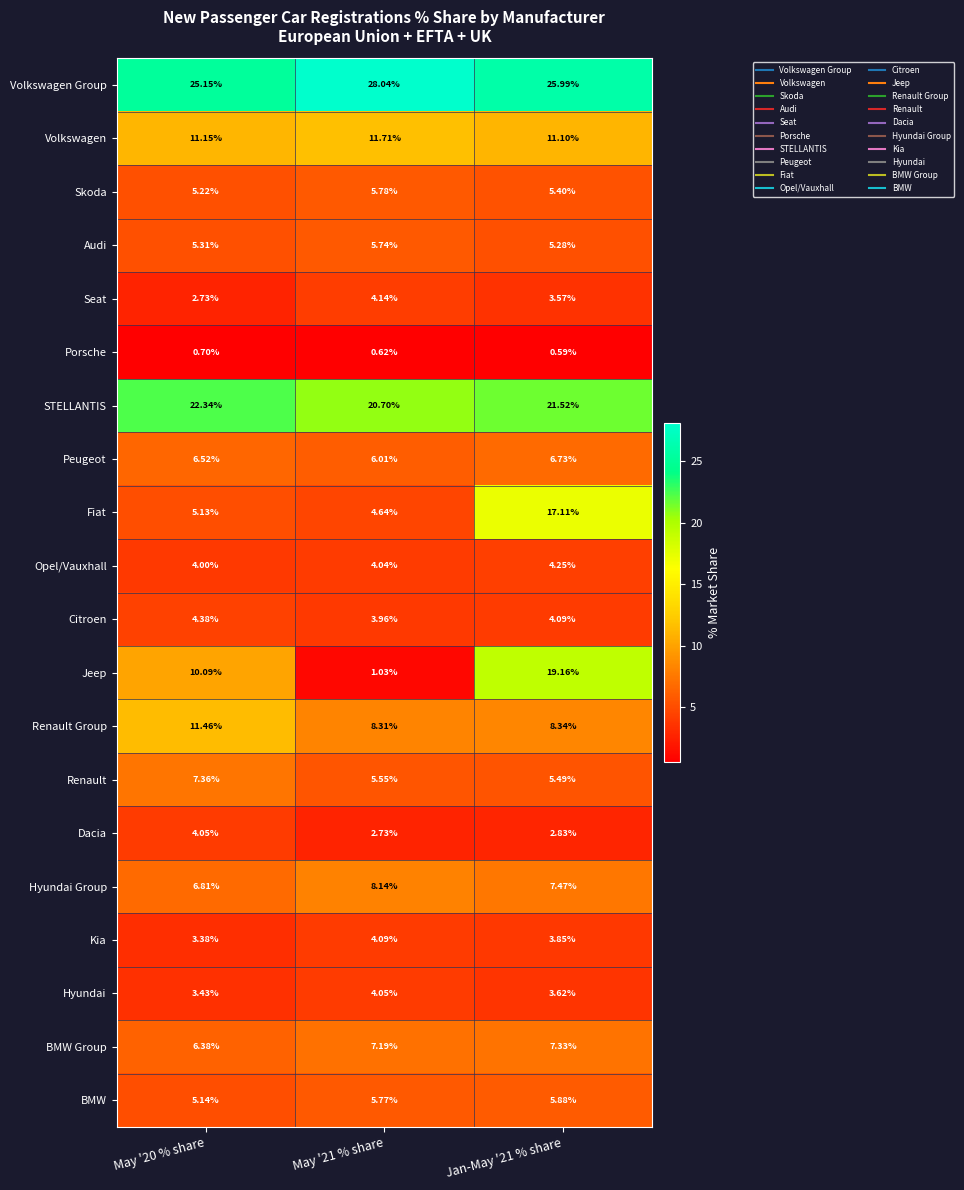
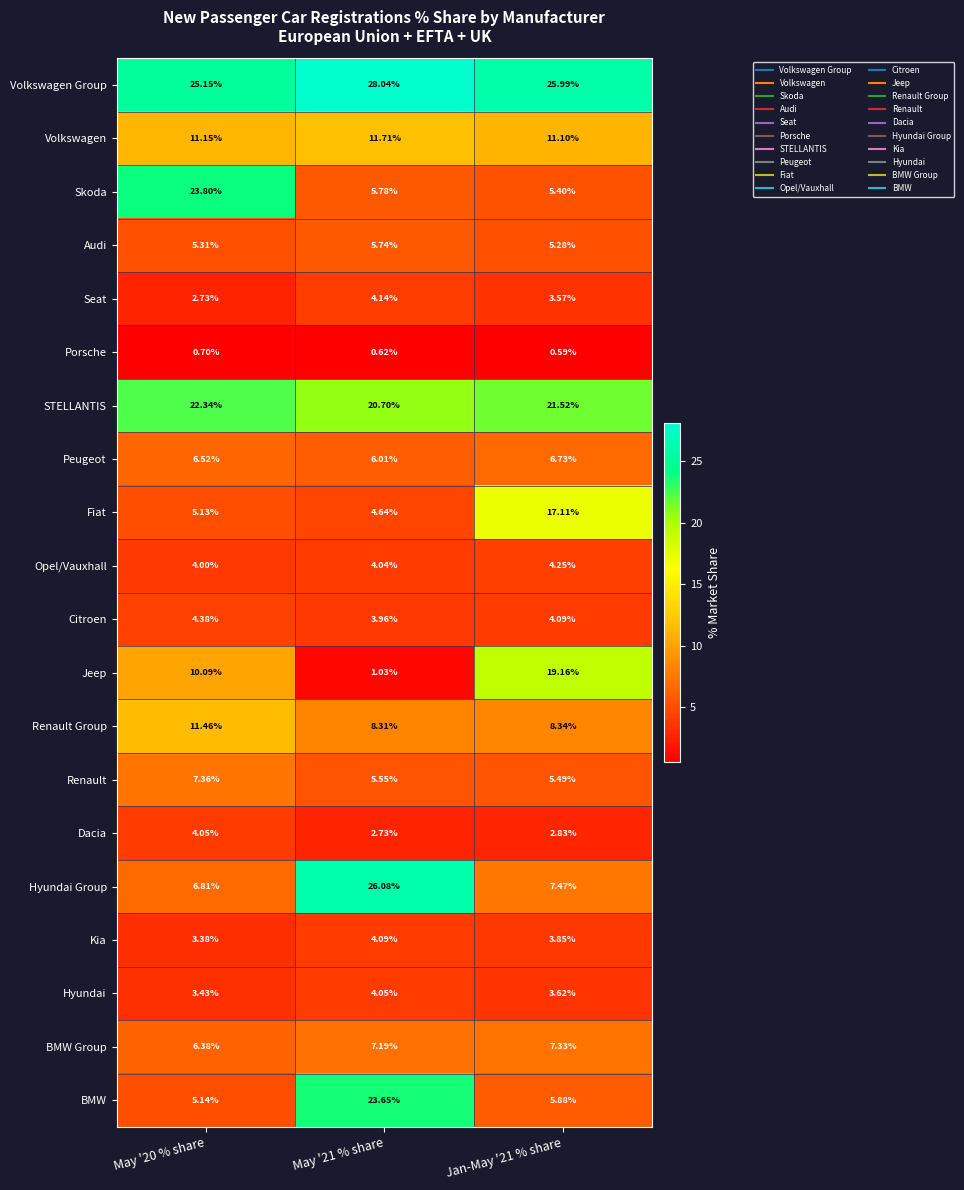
  {
    "Volkswagen Group": {
      "May '20 % share": "25.15%",
      "May '21 % share": "28.04%",
      "Jan-May '21 % share": "25.99%"
    },
    "Volkswagen": {
      "May '20 % share": "11.15%",
      "May '21 % share": "11.71%",
      "Jan-May '21 % share": "11.10%"
    },
    "Skoda": {
-     "May '20 % share": "5.22%",
+     "May '20 % share": "23.80%",
      "May '21 % share": "5.78%",
      "Jan-May '21 % share": "5.40%"
    },
    "Audi": {
      "May '20 % share": "5.31%",
      "May '21 % share": "5.74%",
      "Jan-May '21 % share": "5.28%"
    },
    "Seat": {
      "May '20 % share": "2.73%",
      "May '21 % share": "4.14%",
      "Jan-May '21 % share": "3.57%"
    },
    "Porsche": {
      "May '20 % share": "0.70%",
      "May '21 % share": "0.62%",
      "Jan-May '21 % share": "0.59%"
    },
    "STELLANTIS": {
      "May '20 % share": "22.34%",
      "May '21 % share": "20.70%",
      "Jan-May '21 % share": "21.52%"
    },
    "Peugeot": {
      "May '20 % share": "6.52%",
      "May '21 % share": "6.01%",
      "Jan-May '21 % share": "6.73%"
    },
    "Fiat": {
      "May '20 % share": "5.13%",
      "May '21 % share": "4.64%",
      "Jan-May '21 % share": "17.11%"
    },
    "Opel/Vauxhall": {
      "May '20 % share": "4.00%",
      "May '21 % share": "4.04%",
      "Jan-May '21 % share": "4.25%"
    },
    "Citroen": {
      "May '20 % share": "4.38%",
      "May '21 % share": "3.96%",
      "Jan-May '21 % share": "4.09%"
    },
    "Jeep": {
      "May '20 % share": "10.09%",
      "May '21 % share": "1.03%",
      "Jan-May '21 % share": "19.16%"
    },
    "Renault Group": {
      "May '20 % share": "11.46%",
      "May '21 % share": "8.31%",
      "Jan-May '21 % share": "8.34%"
    },
    "Renault": {
      "May '20 % share": "7.36%",
      "May '21 % share": "5.55%",
      "Jan-May '21 % share": "5.49%"
    },
    "Dacia": {
      "May '20 % share": "4.05%",
      "May '21 % share": "2.73%",
      "Jan-May '21 % share": "2.83%"
    },
    "Hyundai Group": {
      "May '20 % share": "6.81%",
-     "May '21 % share": "8.14%",
+     "May '21 % share": "26.08%",
      "Jan-May '21 % share": "7.47%"
    },
    "Kia": {
      "May '20 % share": "3.38%",
      "May '21 % share": "4.09%",
      "Jan-May '21 % share": "3.85%"
    },
    "Hyundai": {
      "May '20 % share": "3.43%",
      "May '21 % share": "4.05%",
      "Jan-May '21 % share": "3.62%"
    },
    "BMW Group": {
      "May '20 % share": "6.38%",
      "May '21 % share": "7.19%",
      "Jan-May '21 % share": "7.33%"
    },
    "BMW": {
      "May '20 % share": "5.14%",
-     "May '21 % share": "5.77%",
+     "May '21 % share": "23.65%",
      "Jan-May '21 % share": "5.88%"
    }
  }
